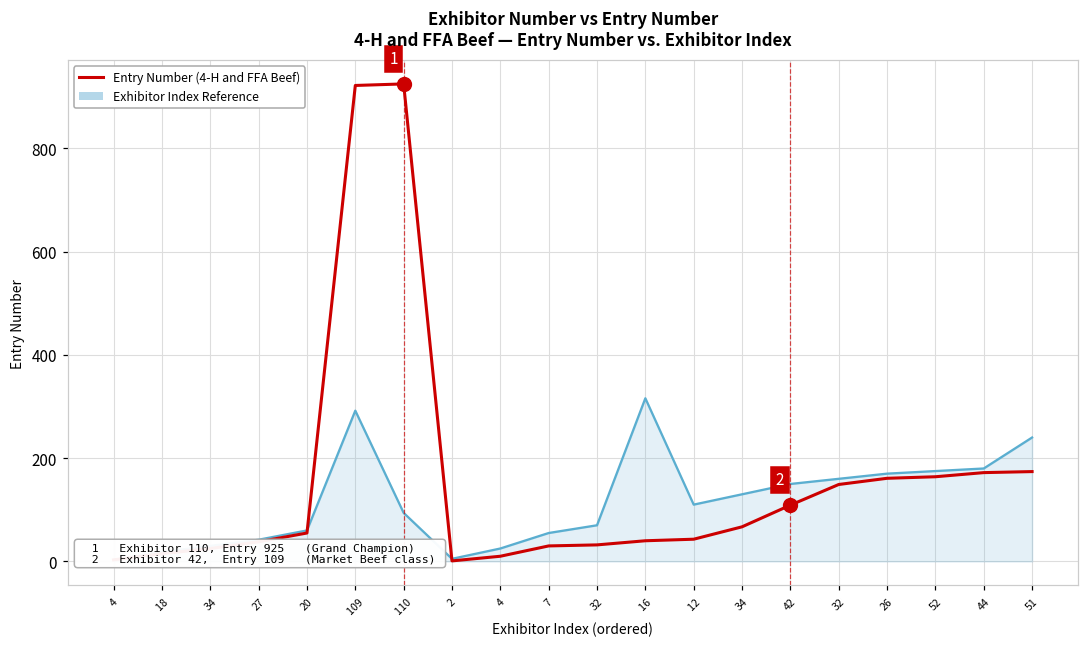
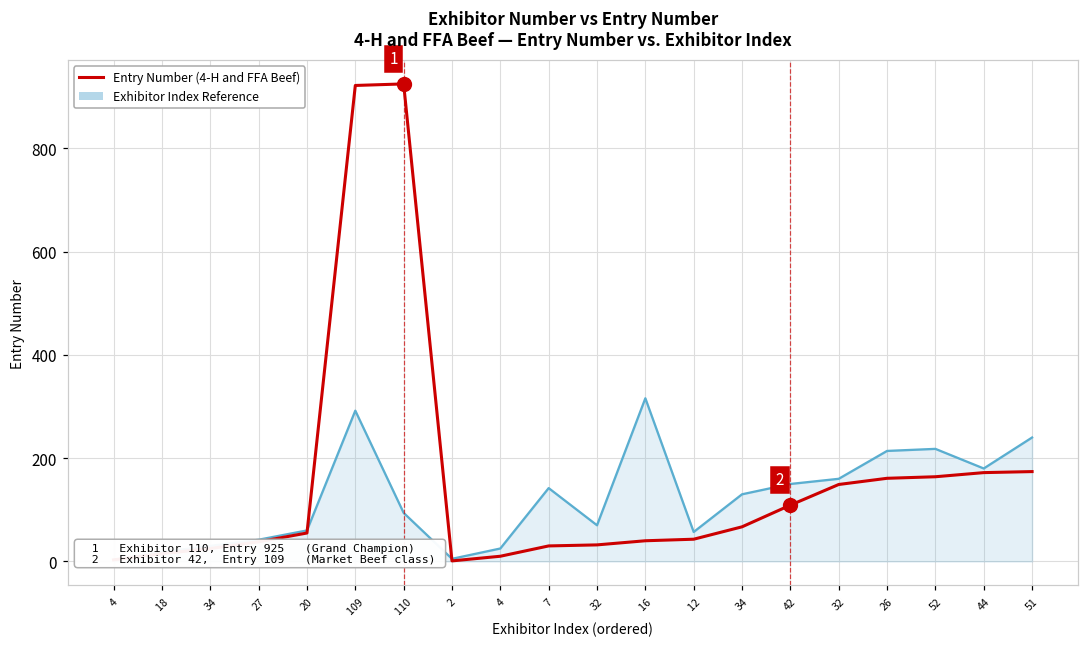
  {
    "Exhibitor Index Reference": {
      "109": 290,
      "110": 90,
-     "7": 60,
+     "7": 140,
      "16": 320,
-     "12": 110,
-     "26": 170,
-     "52": 180,
+     "12": 60,
+     "26": 210,
+     "52": 220,
      "44": 180,
      "51": 240
    }
  }
